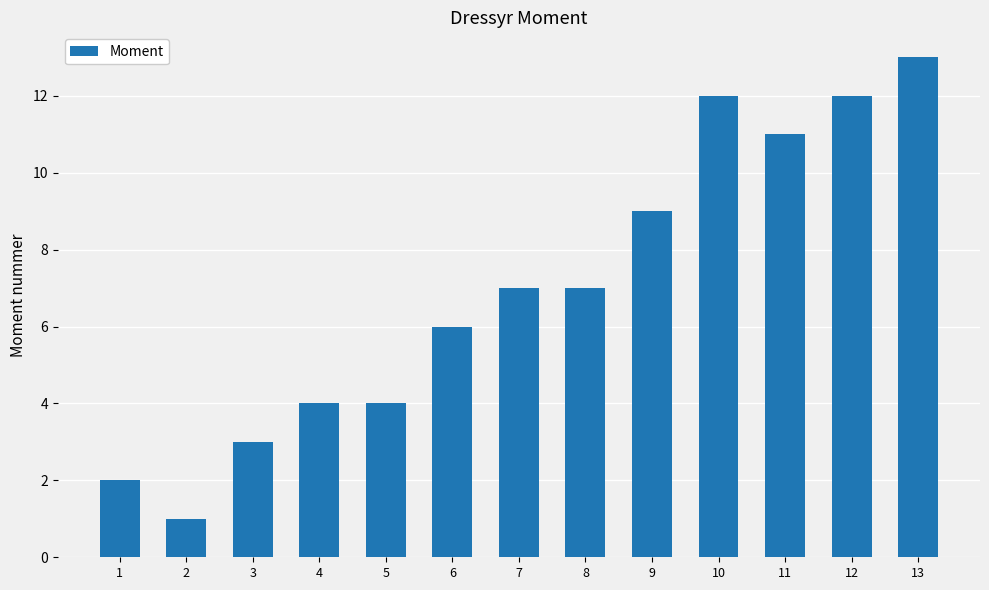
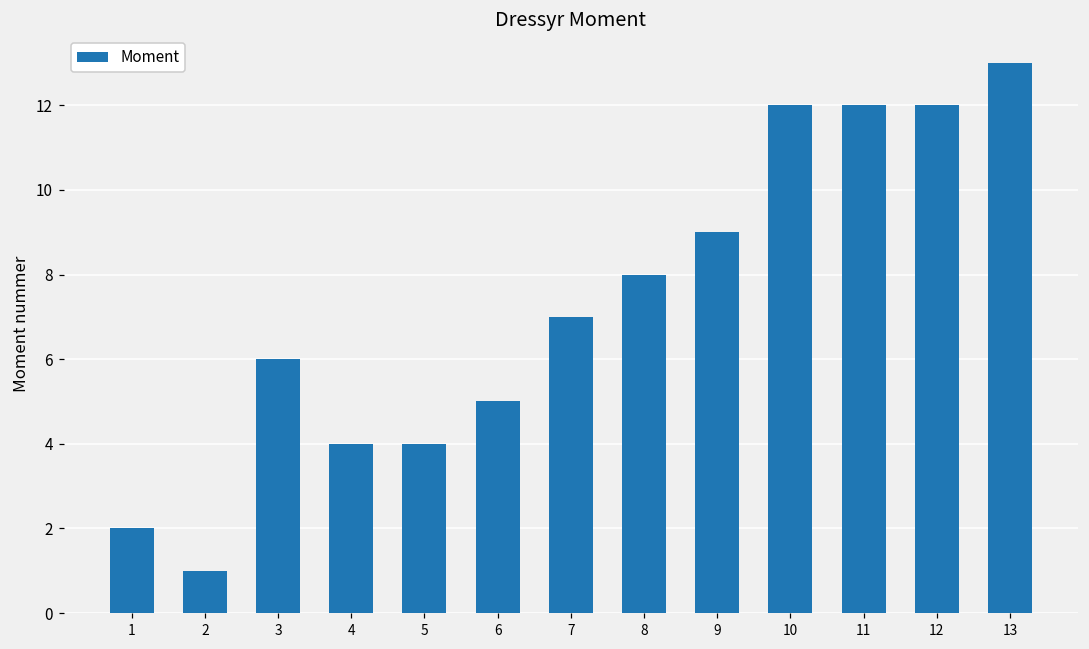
  {
    "1": 2,
    "2": 1,
-   "3": 3,
+   "3": 6,
    "4": 4,
    "5": 4,
-   "6": 6,
+   "6": 5,
    "7": 7,
-   "8": 7,
+   "8": 8,
    "9": 9,
    "10": 12,
-   "11": 11,
+   "11": 12,
    "12": 12,
    "13": 13
  }
